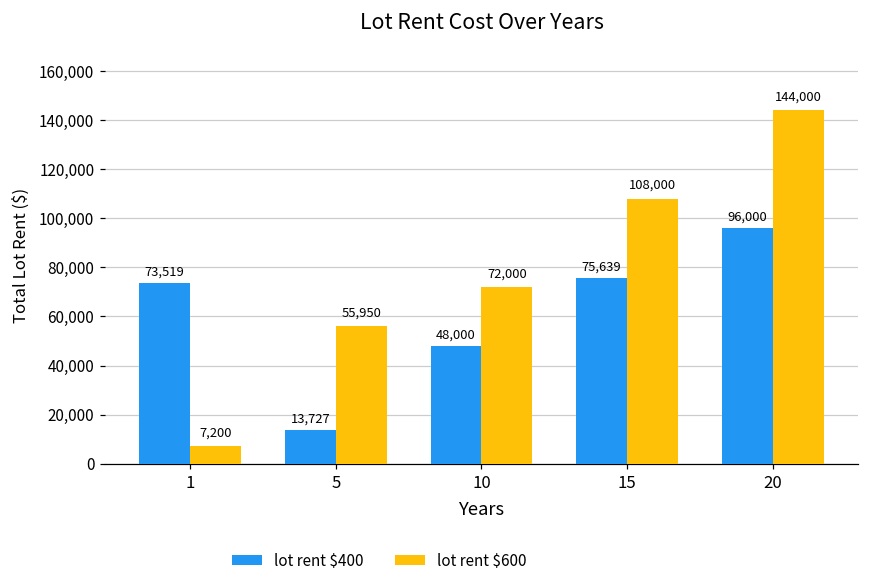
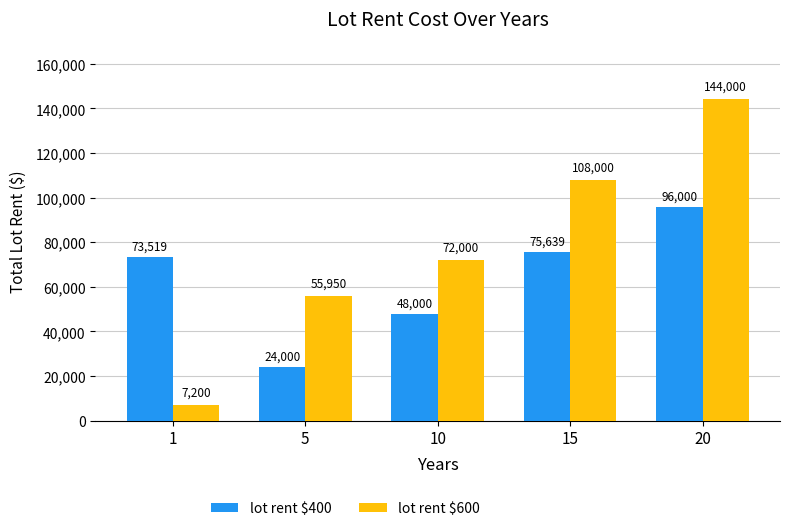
  {
    "lot rent $400": {
      "1": "73,519",
-     "5": "13,727",
+     "5": "24,000",
      "10": "48,000",
      "15": "75,639",
      "20": "96,000"
    },
    "lot rent $600": {
      "1": "7,200",
      "5": "55,950",
      "10": "72,000",
      "15": "108,000",
      "20": "144,000"
    }
  }
